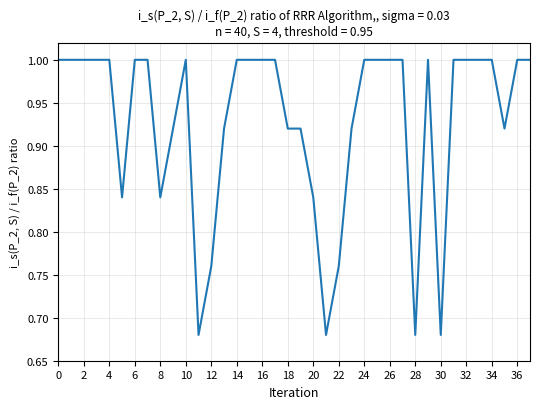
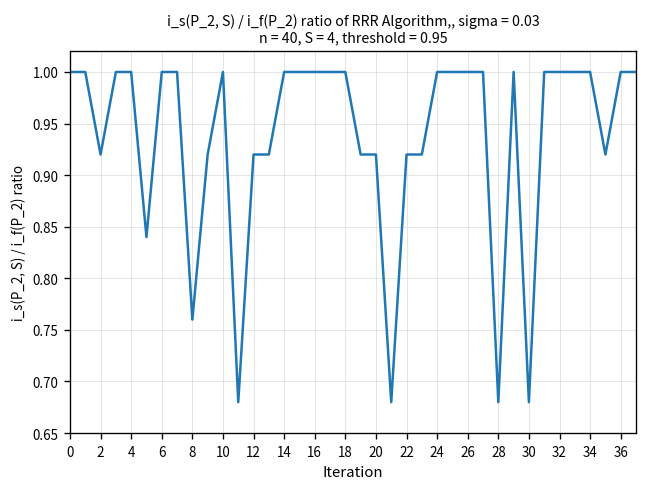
  {
    "0": 1.00,
-   "2": 1.00,
+   "2": 0.92,
    "4": 1.00,
    "6": 1.00,
-   "8": 0.84,
+   "8": 0.76,
    "10": 1.00,
-   "12": 0.76,
+   "12": 0.92,
    "14": 1.00,
    "16": 1.00,
-   "18": 0.92,
-   "20": 0.84,
-   "22": 0.76,
+   "18": 1.00,
+   "20": 0.92,
+   "22": 0.92,
    "24": 1.00,
    "26": 1.00,
    "28": 0.68,
    "30": 0.68,
    "32": 1.00,
    "34": 1.00,
    "36": 1.00
  }
